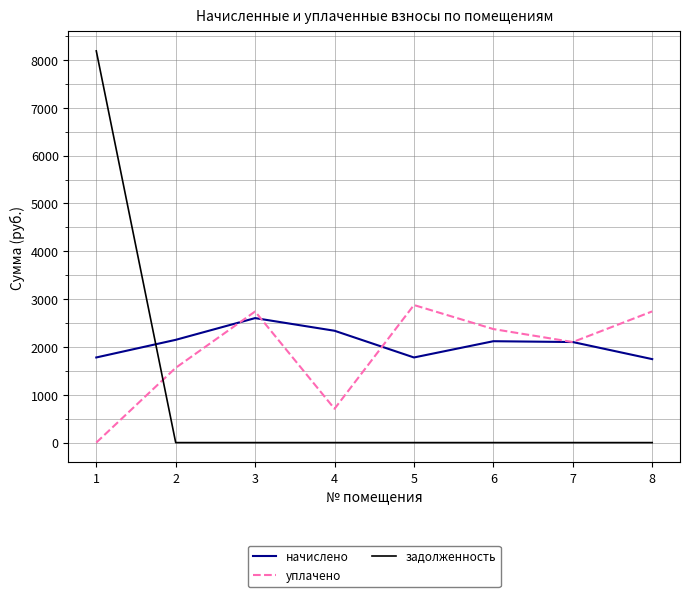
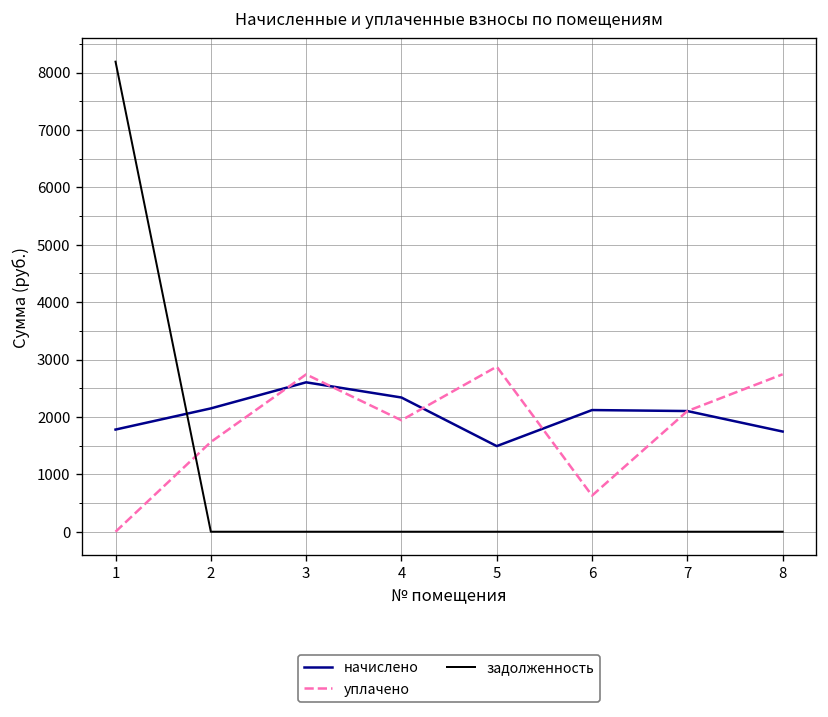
  {
    "начислено": {
      "1": 1800,
      "2": 2100,
      "3": 2600,
      "4": 2300,
-     "5": 1800,
+     "5": 1500,
      "6": 2100,
      "8": 1700
    },
    "уплачено": {
      "1": 0,
      "2": 1600,
      "3": 2700,
-     "4": 700,
+     "4": 1900,
      "5": 2900,
-     "6": 2400,
+     "6": 600,
      "8": 2700
    },
    "задолженность": {
      "1": 8200,
      "2": 0,
      "3": 0,
      "4": 0,
      "5": 0,
      "6": 0,
      "7": 0,
      "8": 0
    }
  }
